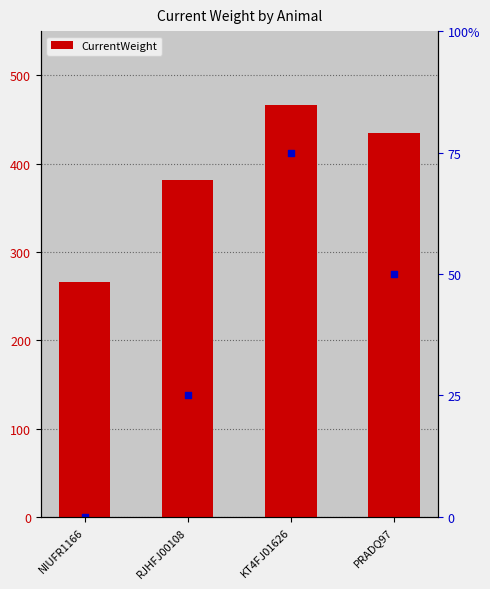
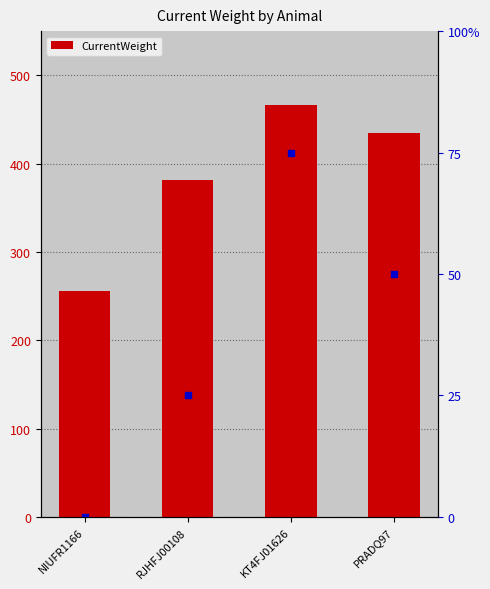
  {
    "CurrentWeight": {
-     "NIUFR1166": 270,
+     "NIUFR1166": 260,
      "RJHFJ00108": 380,
      "KT4FJ01626": 470,
      "PRADQ97": 440
    }
  }
